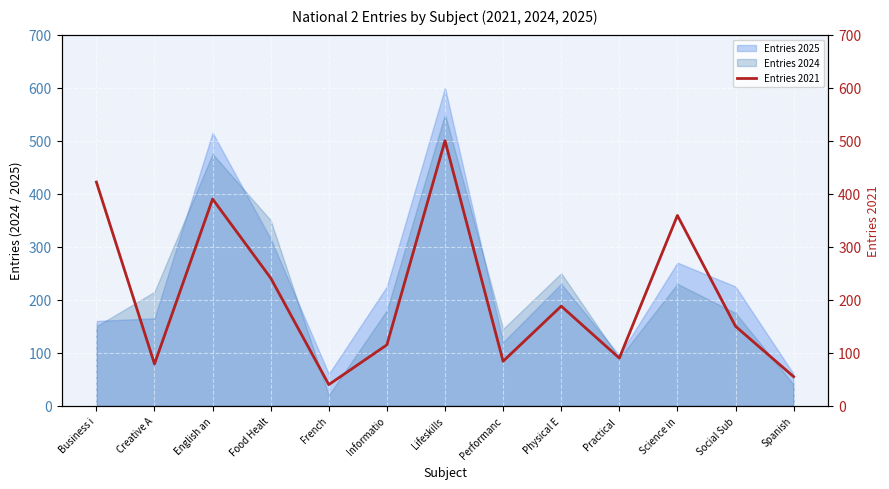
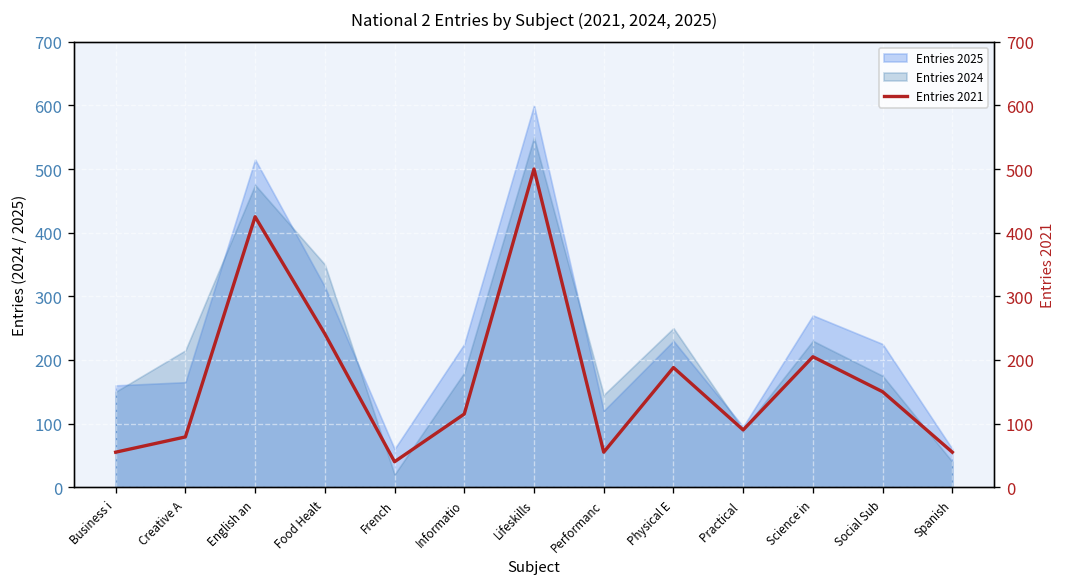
  {
    "Entries 2021": {
-     "Business i": 420,
+     "Business i": 60,
      "Creative A": 80,
-     "English an": 390,
+     "English an": 430,
      "Food Healt": 240,
      "French": 40,
      "Informatio": 120,
      "Lifeskills": 500,
-     "Performanc": 80,
+     "Performanc": 60,
      "Physical E": 190,
      "Practical": 90,
-     "Science in": 360,
+     "Science in": 210,
      "Social Sub": 150,
      "Spanish": 60
    }
  }
